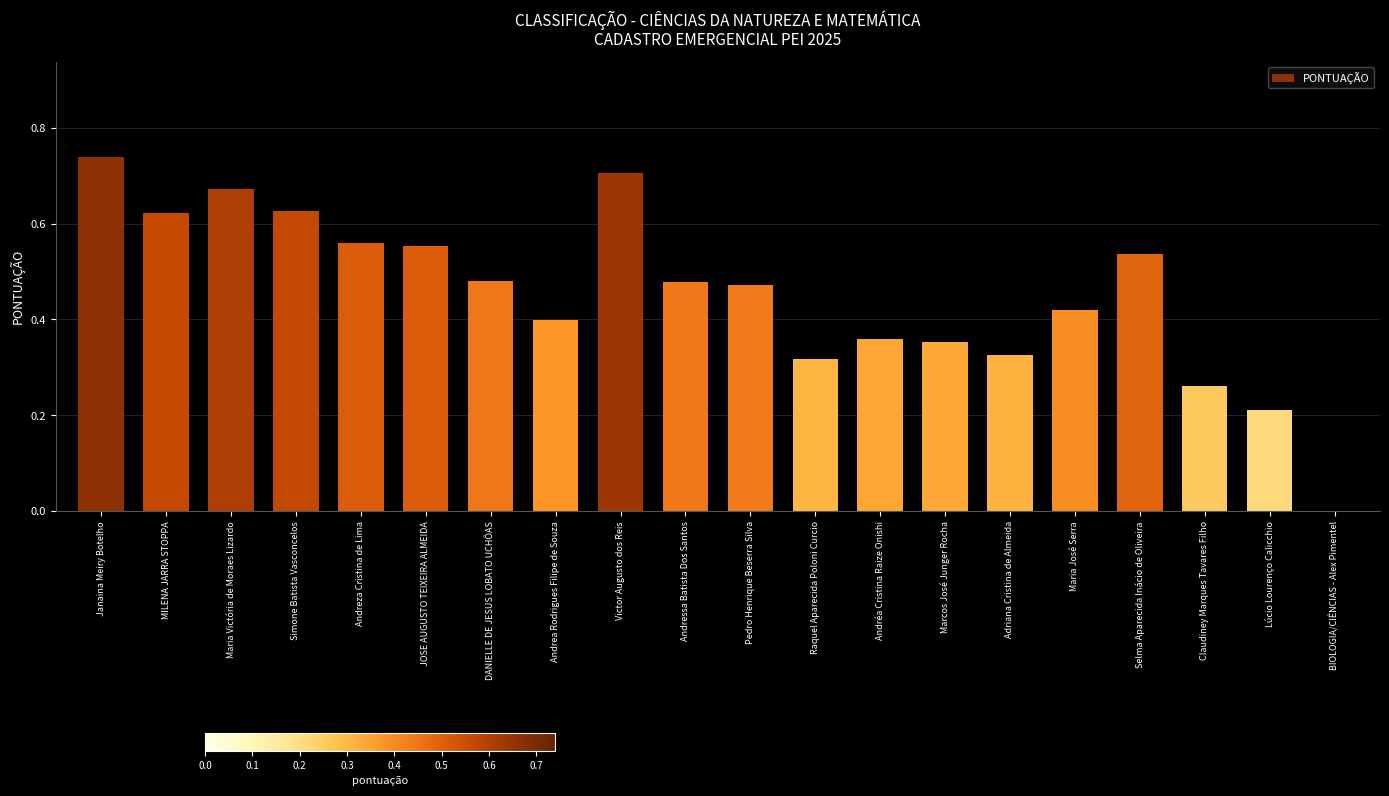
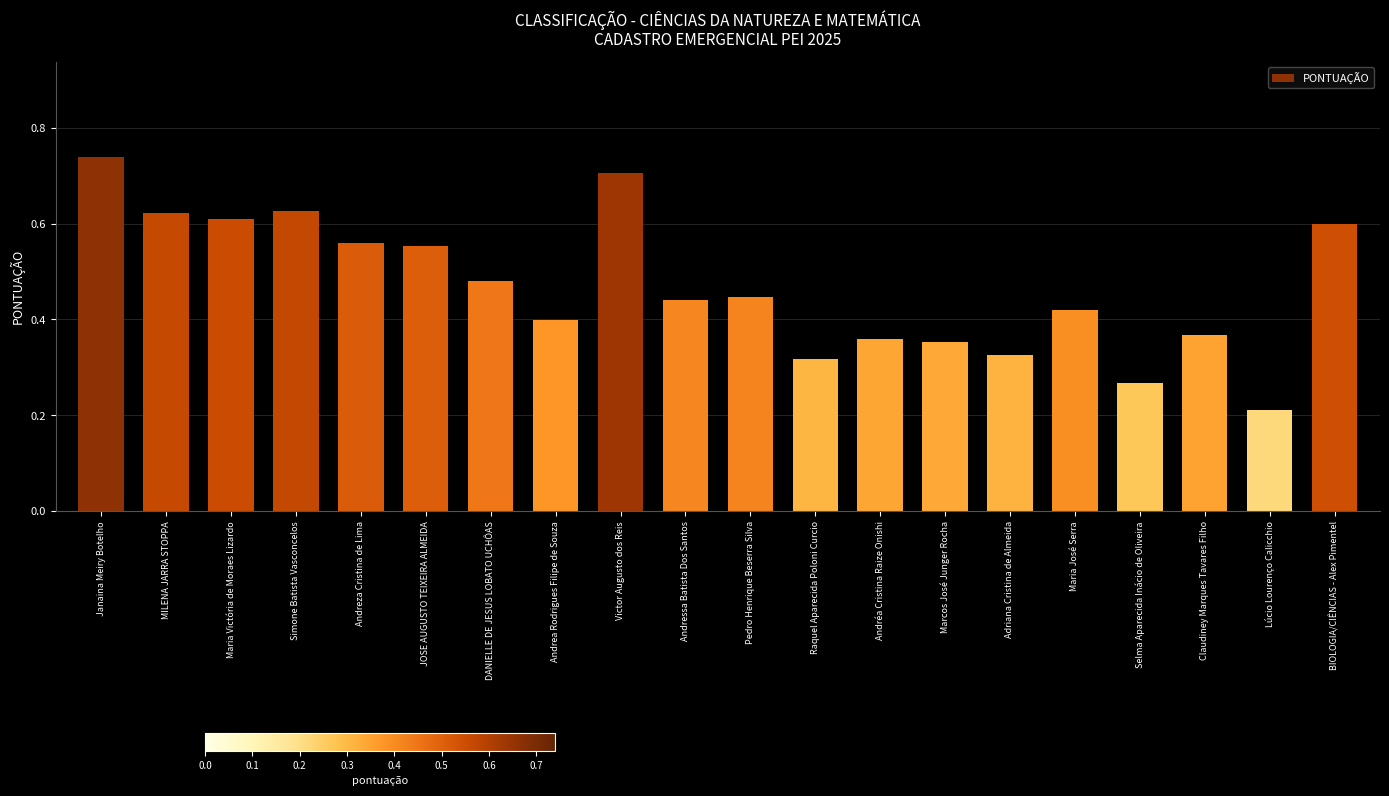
  {
    "Janaina Meiry Botelho": 0.74,
    "MILENA JARRA STOPPA": 0.62,
-   "Maria Victória de Moraes Lizardo": 0.67,
+   "Maria Victória de Moraes Lizardo": 0.61,
    "Simone Batista Vasconcelos": 0.63,
    "Andreza Cristina de Lima": 0.56,
    "JOSE AUGUSTO TEIXEIRA ALMEIDA": 0.55,
    "DANIELLE DE JESUS LOBATO UCHÔAS": 0.48,
    "Andrea Rodrigues Filipe de Souza": 0.40,
    "Victor Augusto dos Reis": 0.71,
-   "Andressa Batista Dos Santos": 0.48,
-   "Pedro Henrique Beserra Silva": 0.47,
+   "Andressa Batista Dos Santos": 0.44,
+   "Pedro Henrique Beserra Silva": 0.45,
    "Raquel Aparecida Poloni Curcio": 0.32,
    "Andréa Cristina Raize Onishi": 0.36,
    "Marcos José Junger Rocha": 0.35,
    "Adriana Cristina de Almeida": 0.33,
    "Maria José Serra": 0.42,
-   "Selma Aparecida Inácio de Oliveira": 0.54,
-   "Claudiney Marques Tavares Filho": 0.26,
+   "Selma Aparecida Inácio de Oliveira": 0.27,
+   "Claudiney Marques Tavares Filho": 0.37,
    "Lúcio Lourenço Calicchio": 0.21,
-   "BIOLOGIA/CIÊNCIAS - Alex Pimentel": 0.0
+   "BIOLOGIA/CIÊNCIAS - Alex Pimentel": 0.6
  }
